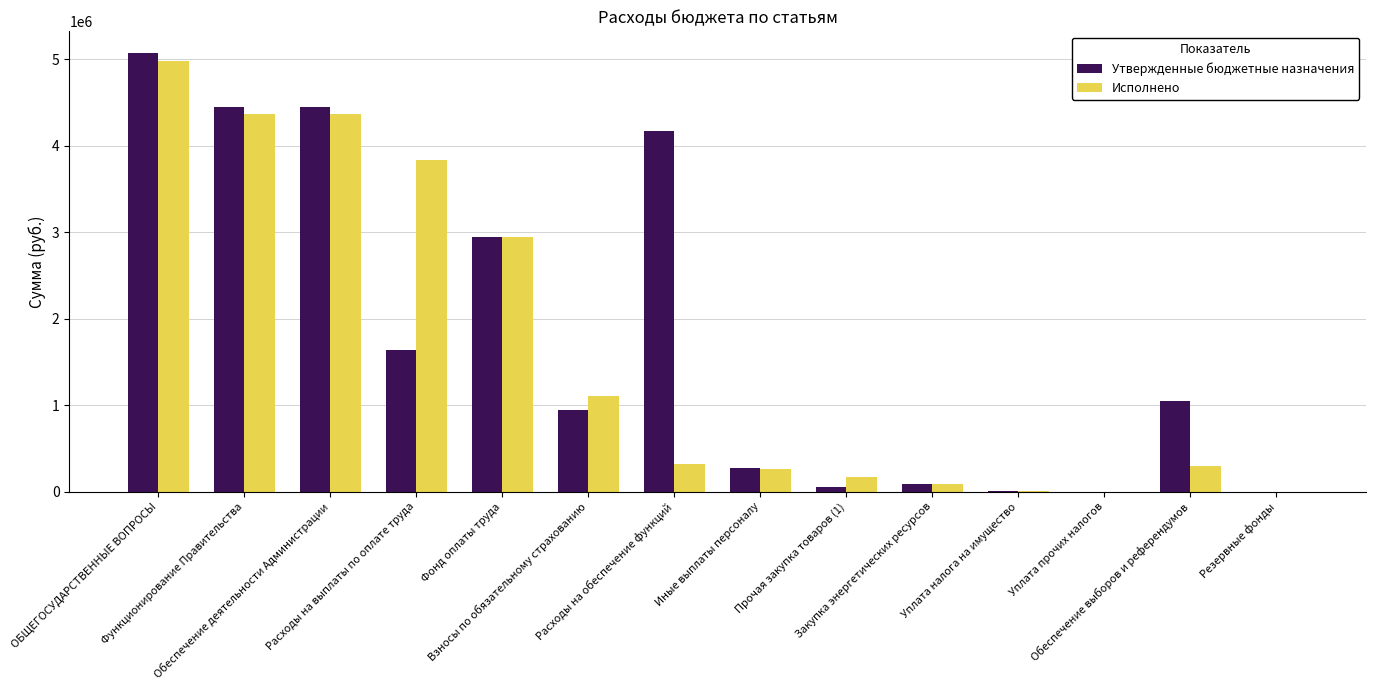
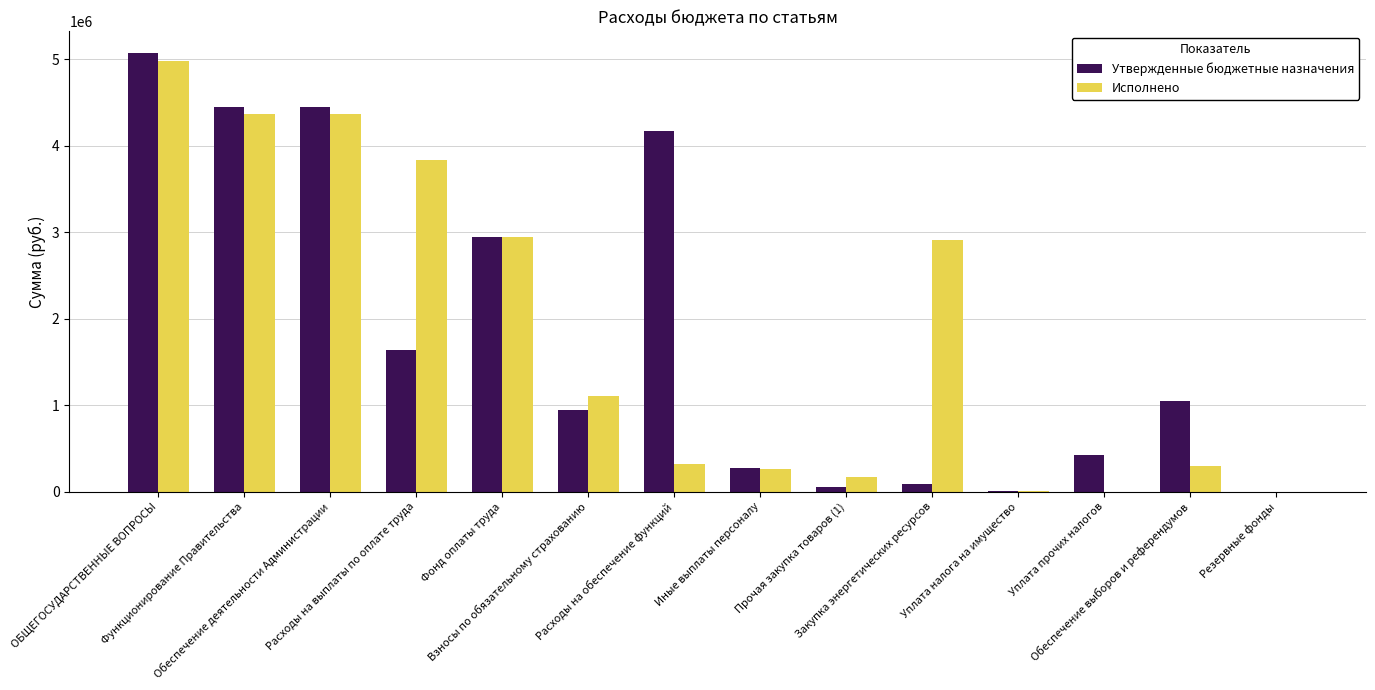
  {
    "Утвержденные бюджетные назначения": {
      "ОБЩЕГОСУДАРСТВЕННЫЕ ВОПРОСЫ": 5100000,
      "Функционирование Правительства": 4400000,
      "Обеспечение деятельности Администрации": 4400000,
      "Расходы на выплаты по оплате труда": 1600000,
      "Фонд оплаты труда": 2900000,
      "Взносы по обязательному страхованию": 900000,
      "Расходы на обеспечение функций": 4200000,
      "Иные выплаты персоналу": 300000,
      "Прочая закупка товаров (1)": 100000,
      "Закупка энергетических ресурсов": 100000,
-     "Уплата прочих налогов": 0,
+     "Уплата прочих налогов": 400000,
      "Обеспечение выборов и референдумов": 1000000
    },
    "Исполнено": {
      "ОБЩЕГОСУДАРСТВЕННЫЕ ВОПРОСЫ": 5000000,
      "Функционирование Правительства": 4400000,
      "Обеспечение деятельности Администрации": 4400000,
      "Расходы на выплаты по оплате труда": 3800000,
      "Фонд оплаты труда": 2900000,
      "Взносы по обязательному страхованию": 1100000,
      "Расходы на обеспечение функций": 300000,
      "Иные выплаты персоналу": 300000,
      "Прочая закупка товаров (1)": 200000,
-     "Закупка энергетических ресурсов": 100000,
+     "Закупка энергетических ресурсов": 2900000,
      "Обеспечение выборов и референдумов": 300000,
      "Резервные фонды": 0
    }
  }
